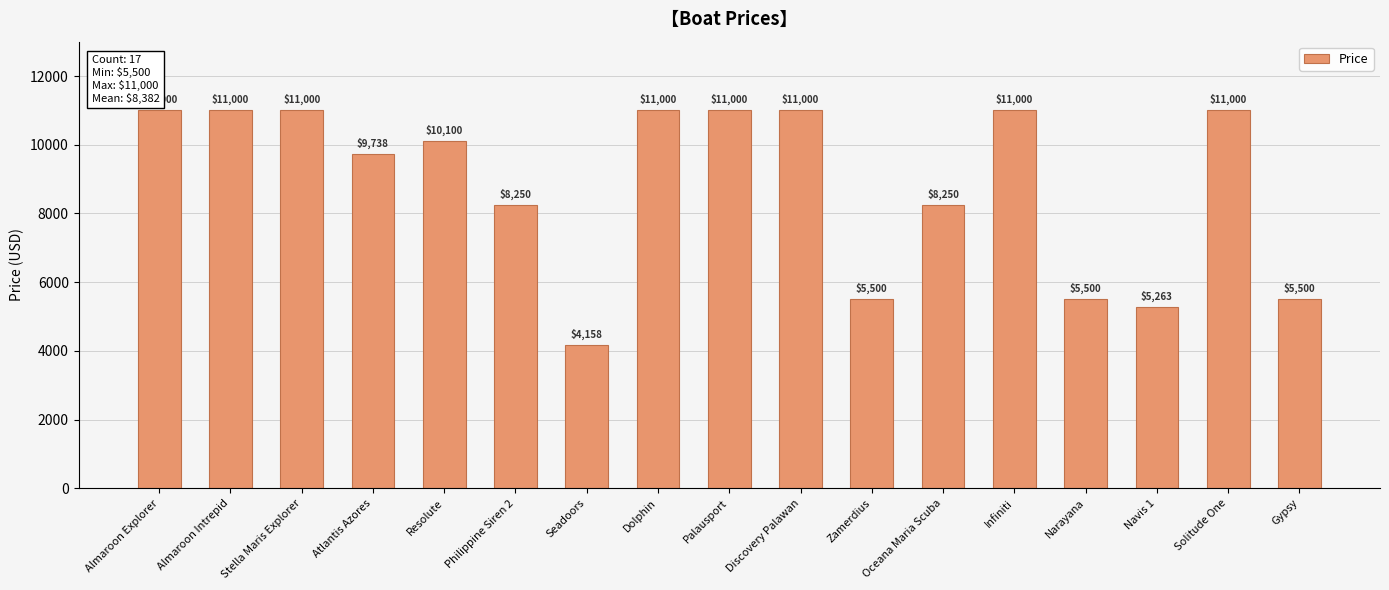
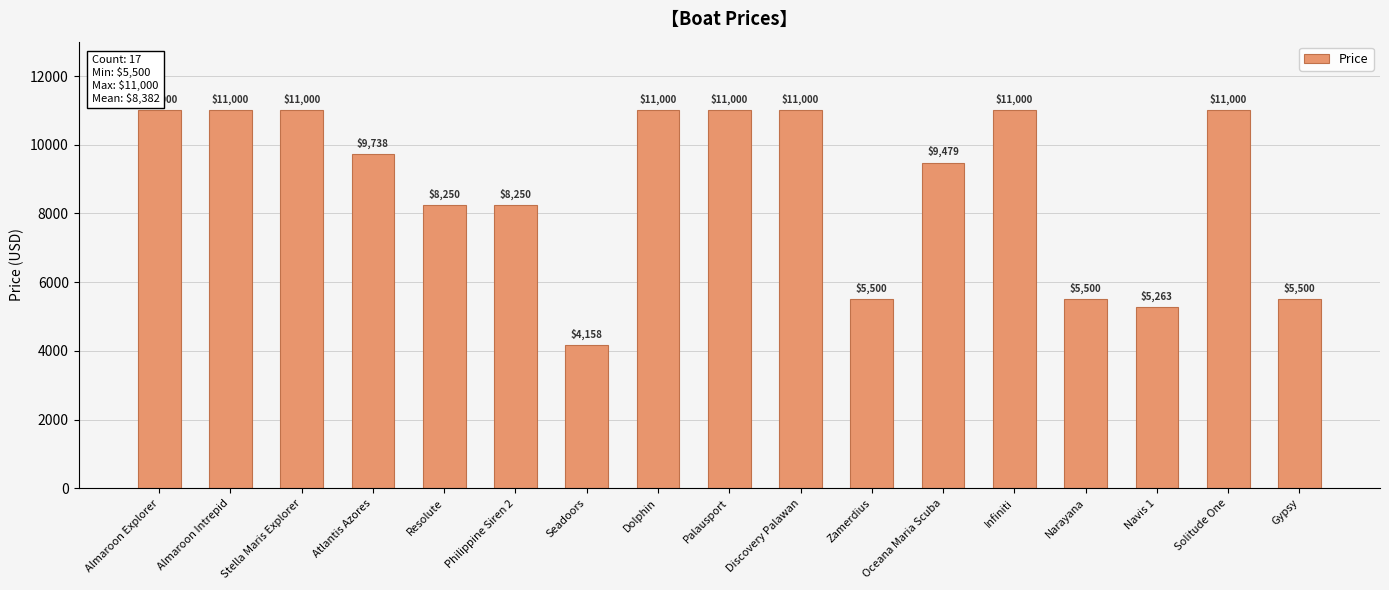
  {
    "Almaroon Intrepid": "$11,000",
    "Stella Maris Explorer": "$11,000",
    "Atlantis Azores": "$9,738",
-   "Resolute": "$10,100",
+   "Resolute": "$8,250",
    "Philippine Siren 2": "$8,250",
    "Seadoors": "$4,158",
    "Dolphin": "$11,000",
    "Palausport": "$11,000",
    "Discovery Palawan": "$11,000",
    "Zamerdius": "$5,500",
-   "Oceana Maria Scuba": "$8,250",
+   "Oceana Maria Scuba": "$9,479",
    "Infiniti": "$11,000",
    "Narayana": "$5,500",
    "Navis 1": "$5,263",
    "Solitude One": "$11,000",
    "Gypsy": "$5,500"
  }
